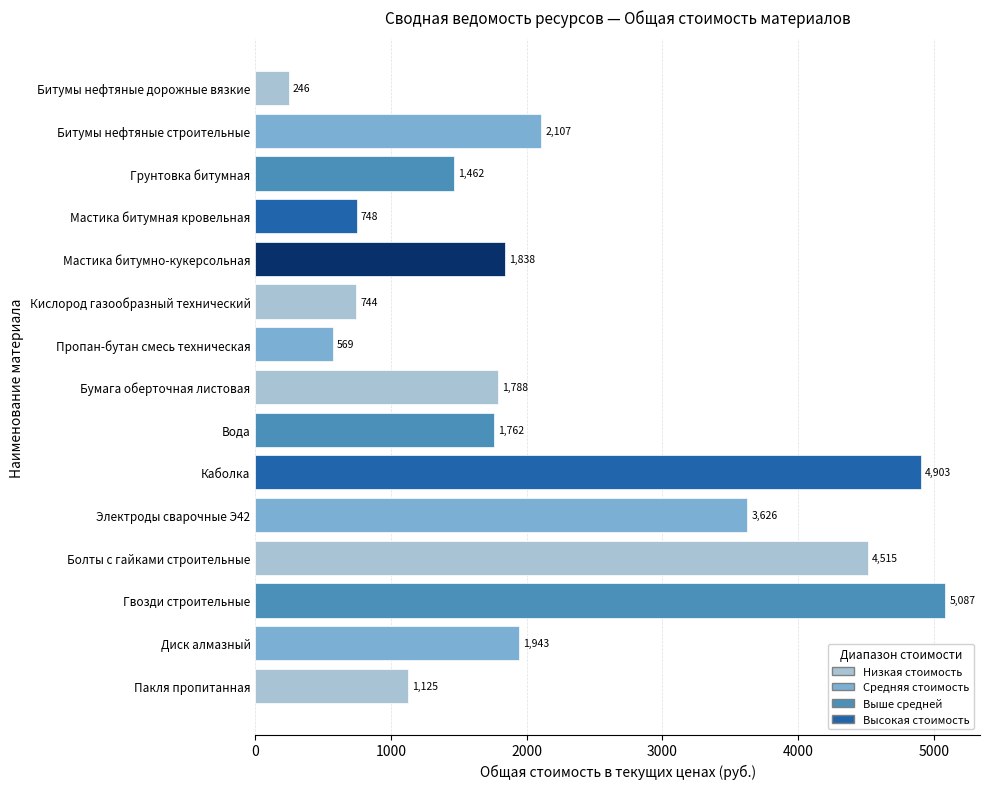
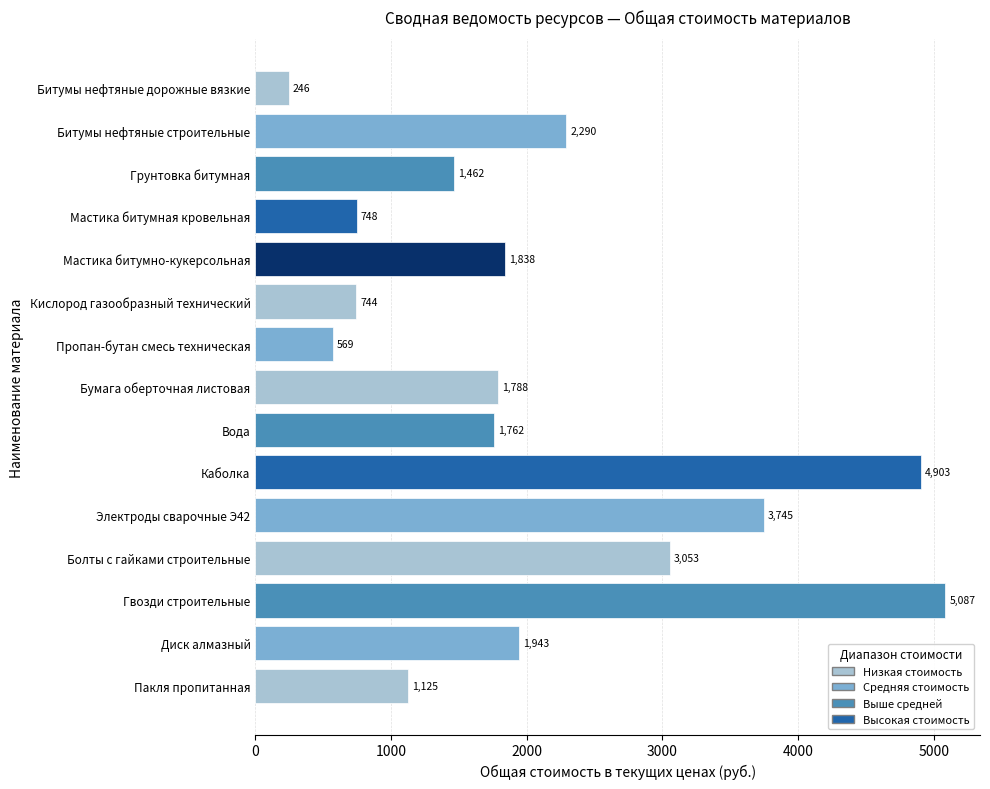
  {
    "Битумы нефтяные дорожные вязкие": "246",
-   "Битумы нефтяные строительные": "2,107",
+   "Битумы нефтяные строительные": "2,290",
    "Грунтовка битумная": "1,462",
    "Мастика битумная кровельная": "748",
    "Мастика битумно-кукерсольная": "1,838",
    "Кислород газообразный технический": "744",
    "Пропан-бутан смесь техническая": "569",
    "Бумага оберточная листовая": "1,788",
    "Вода": "1,762",
    "Каболка": "4,903",
-   "Электроды сварочные Э42": "3,626",
-   "Болты с гайками строительные": "4,515",
+   "Электроды сварочные Э42": "3,745",
+   "Болты с гайками строительные": "3,053",
    "Гвозди строительные": "5,087",
    "Диск алмазный": "1,943",
    "Пакля пропитанная": "1,125"
  }
